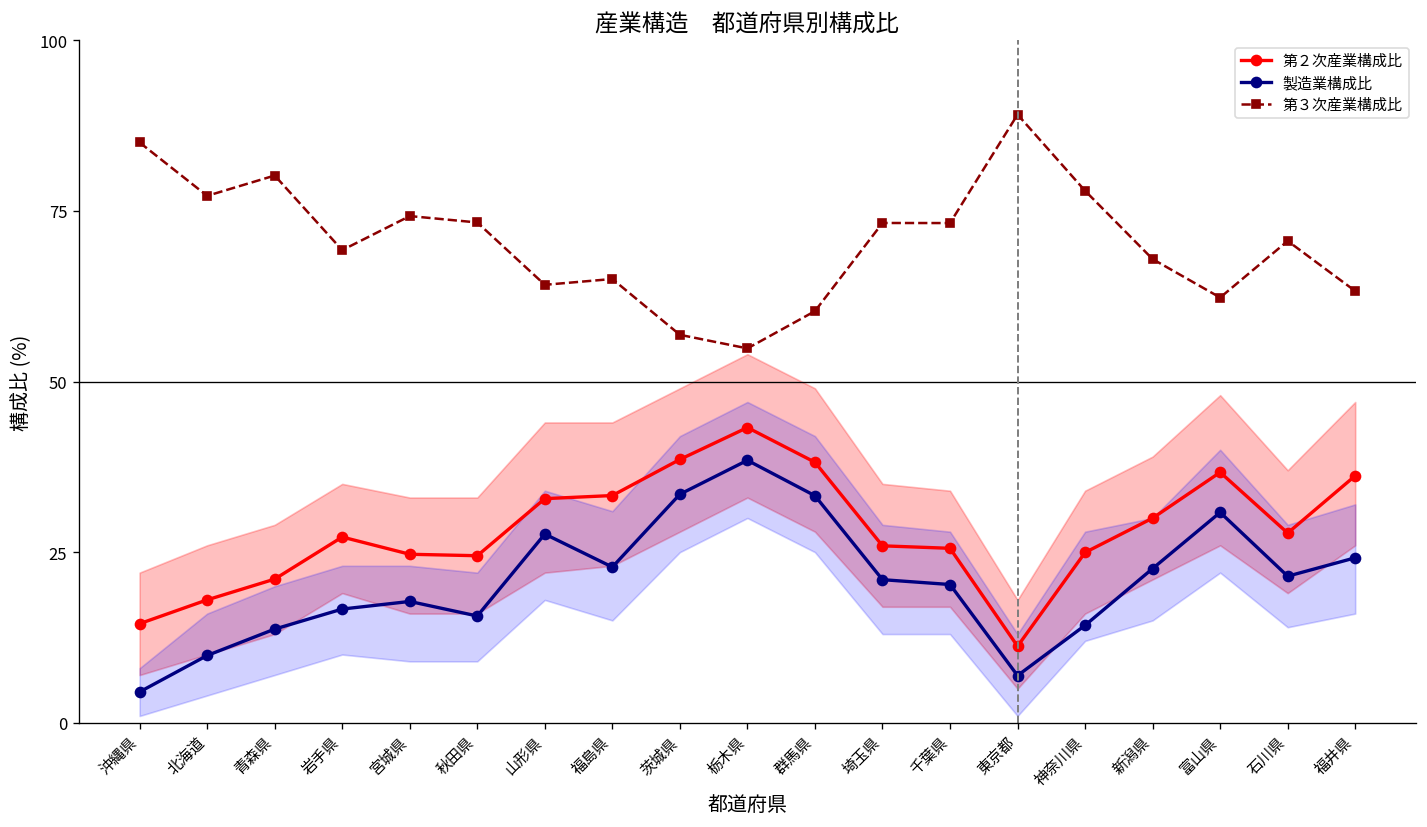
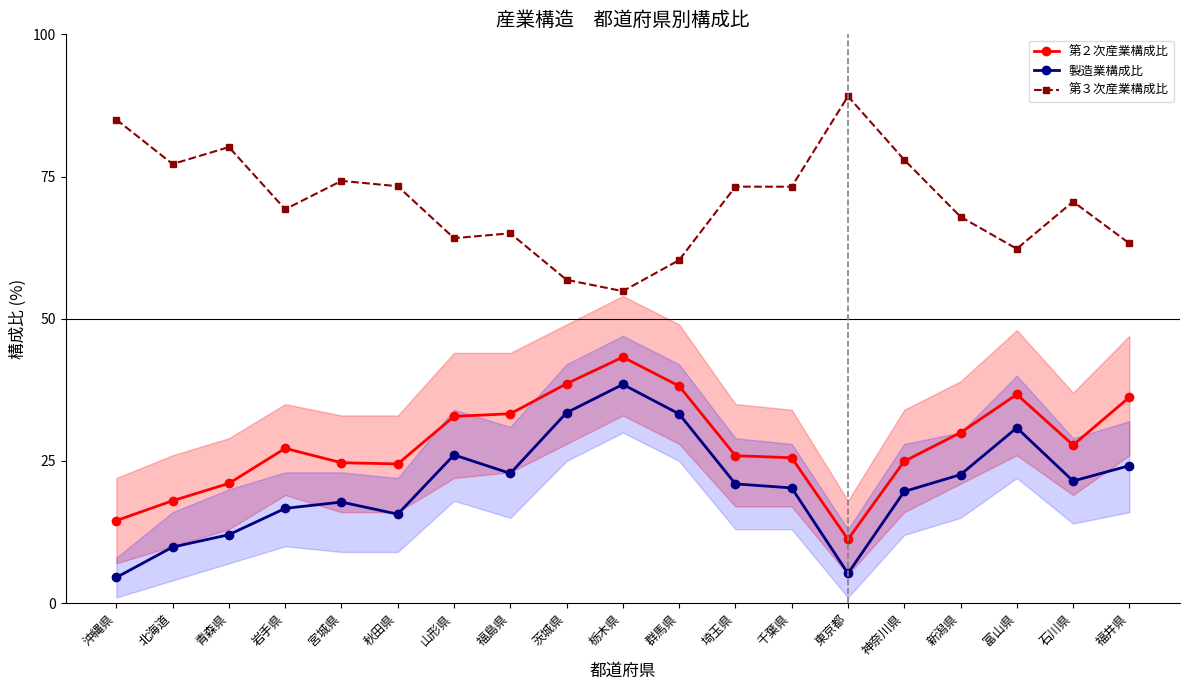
  {
    "製造業構成比": {
      "沖縄県": 5,
      "北海道": 10,
-     "青森県": 14,
+     "青森県": 12,
      "岩手県": 17,
      "宮城県": 18,
      "秋田県": 16,
-     "山形県": 28,
+     "山形県": 26,
      "福島県": 23,
      "茨城県": 33,
      "栃木県": 38,
      "群馬県": 33,
      "埼玉県": 21,
      "千葉県": 20,
-     "東京都": 7,
-     "神奈川県": 14,
+     "東京都": 5,
+     "神奈川県": 20,
      "新潟県": 23,
      "富山県": 31,
      "石川県": 21,
      "福井県": 24
    },
    "第３次産業構成比": {
      "沖縄県": 85,
      "北海道": 77,
      "青森県": 80,
      "岩手県": 69,
      "宮城県": 74,
      "秋田県": 73,
      "山形県": 64,
      "福島県": 65,
      "茨城県": 57,
      "栃木県": 55,
      "群馬県": 60,
      "埼玉県": 73,
      "千葉県": 73,
      "東京都": 89,
      "神奈川県": 78,
      "新潟県": 68,
      "富山県": 62,
      "石川県": 71,
      "福井県": 63
    }
  }
